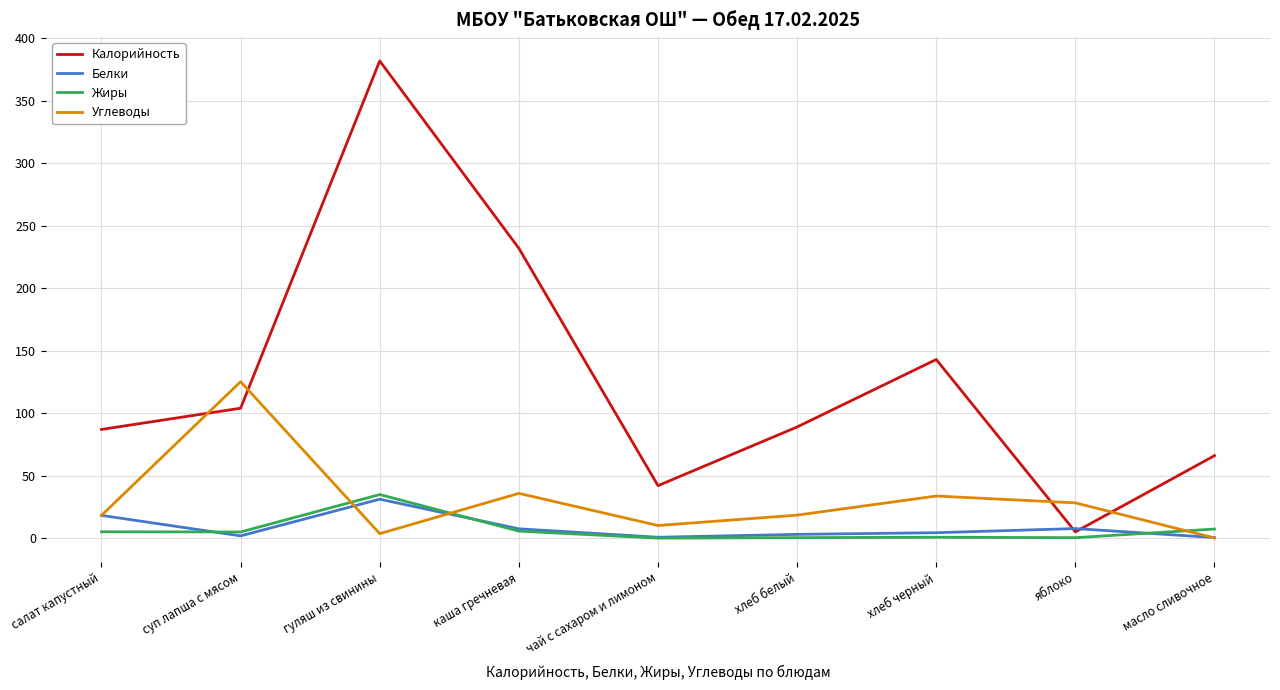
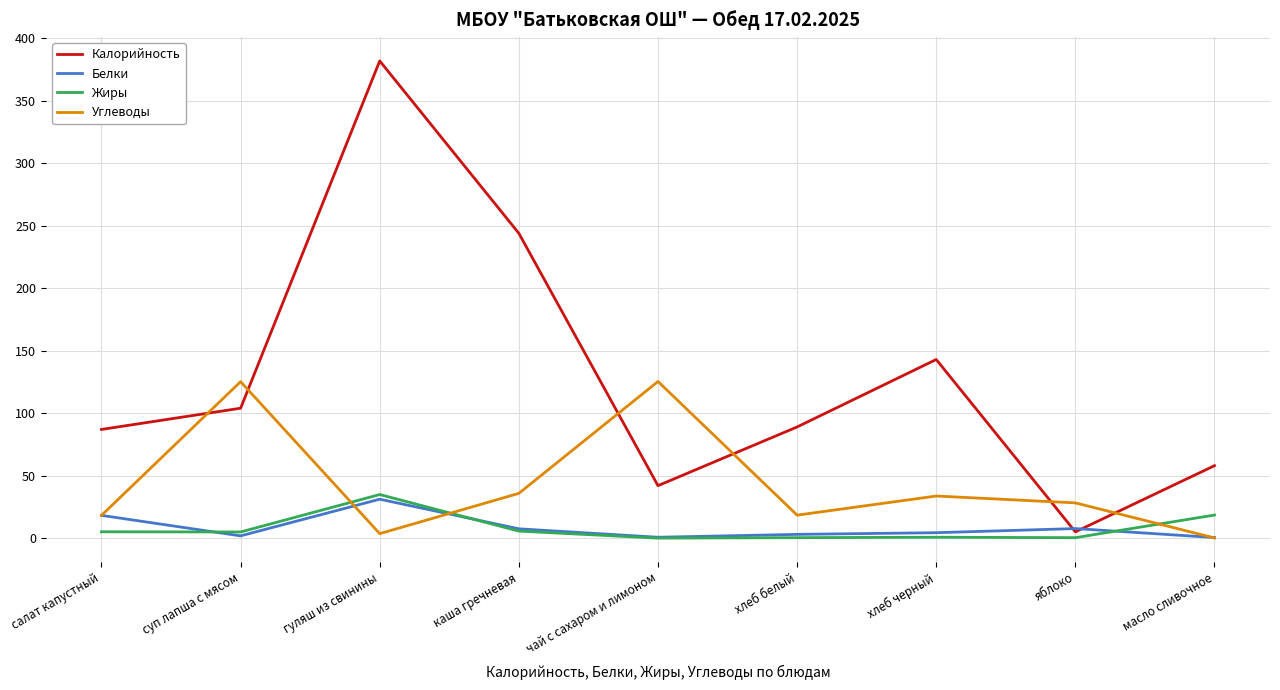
  {
    "Калорийность": {
      "салат капустный": 87,
      "суп лапша с мясом": 104,
      "гуляш из свинины": 382,
-     "каша гречневая": 232,
+     "каша гречневая": 244,
      "чай с сахаром и лимоном": 42,
      "хлеб белый": 89,
      "хлеб черный": 143,
      "яблоко": 5,
-     "масло сливочное": 66
+     "масло сливочное": 58
    },
    "Белки": {
      "суп лапша с мясом": 2,
      "гуляш из свинины": 31,
      "хлеб белый": 3,
      "хлеб черный": 4,
      "яблоко": 8
    },
    "Жиры": {
      "салат капустный": 5,
      "суп лапша с мясом": 5,
      "гуляш из свинины": 35,
      "хлеб белый": 0,
      "хлеб черный": 1,
      "яблоко": 0,
-     "масло сливочное": 7
+     "масло сливочное": 18
    },
    "Углеводы": {
      "суп лапша с мясом": 125,
      "гуляш из свинины": 4,
      "каша гречневая": 36,
-     "чай с сахаром и лимоном": 10,
+     "чай с сахаром и лимоном": 125,
      "хлеб белый": 18,
      "хлеб черный": 34,
      "яблоко": 28
    }
  }
